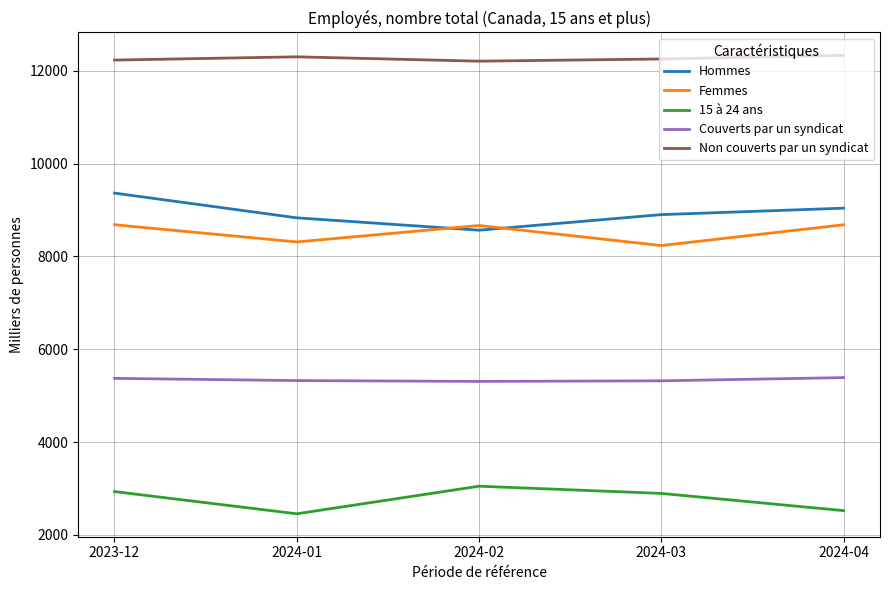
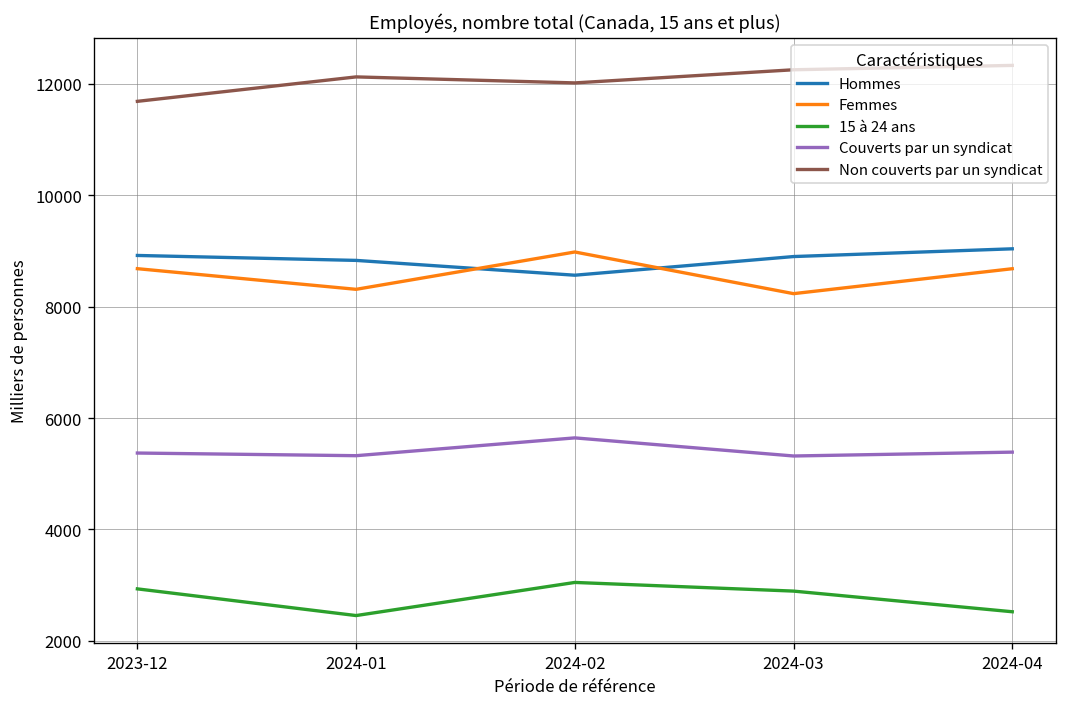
  {
    "Hommes": {
-     "2023-12": 9400,
+     "2023-12": 8900,
      "2024-01": 8800,
      "2024-02": 8600,
      "2024-03": 8900,
      "2024-04": 9000
    },
    "Femmes": {
      "2023-12": 8700,
      "2024-01": 8300,
-     "2024-02": 8700,
+     "2024-02": 9000,
      "2024-03": 8200,
      "2024-04": 8700
    },
    "15 à 24 ans": {
      "2023-12": 2900,
      "2024-01": 2500,
      "2024-02": 3000,
      "2024-03": 2900,
      "2024-04": 2500
    },
    "Couverts par un syndicat": {
      "2023-12": 5400,
      "2024-01": 5300,
-     "2024-02": 5300,
+     "2024-02": 5600,
      "2024-03": 5300,
      "2024-04": 5400
    },
    "Non couverts par un syndicat": {
-     "2023-12": 12200,
-     "2024-01": 12300,
-     "2024-02": 12200
+     "2023-12": 11700,
+     "2024-01": 12100,
+     "2024-02": 12000
    }
  }
